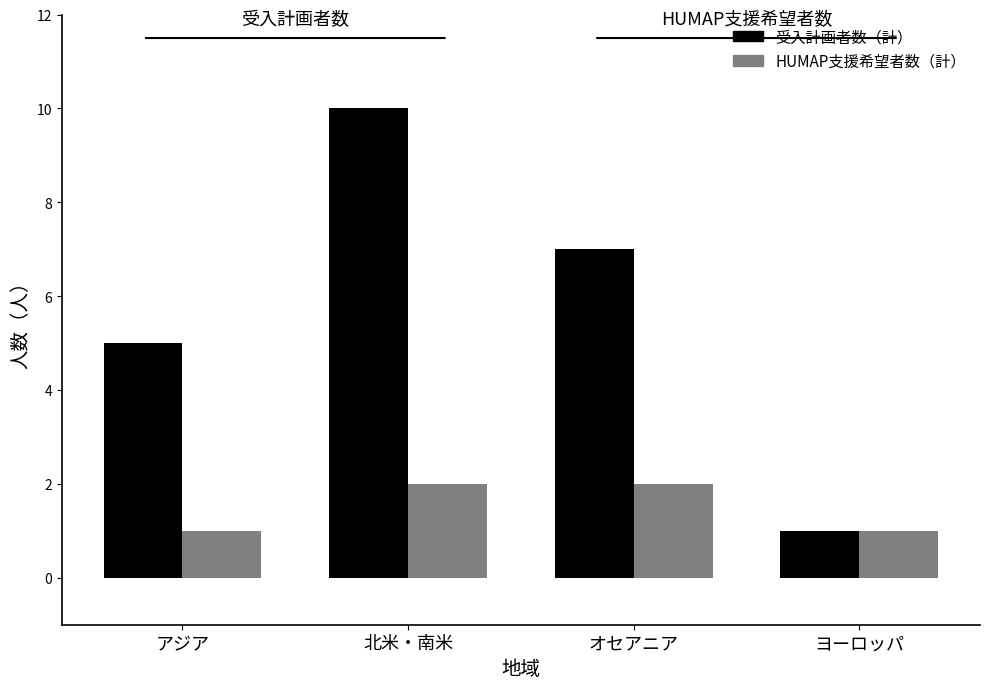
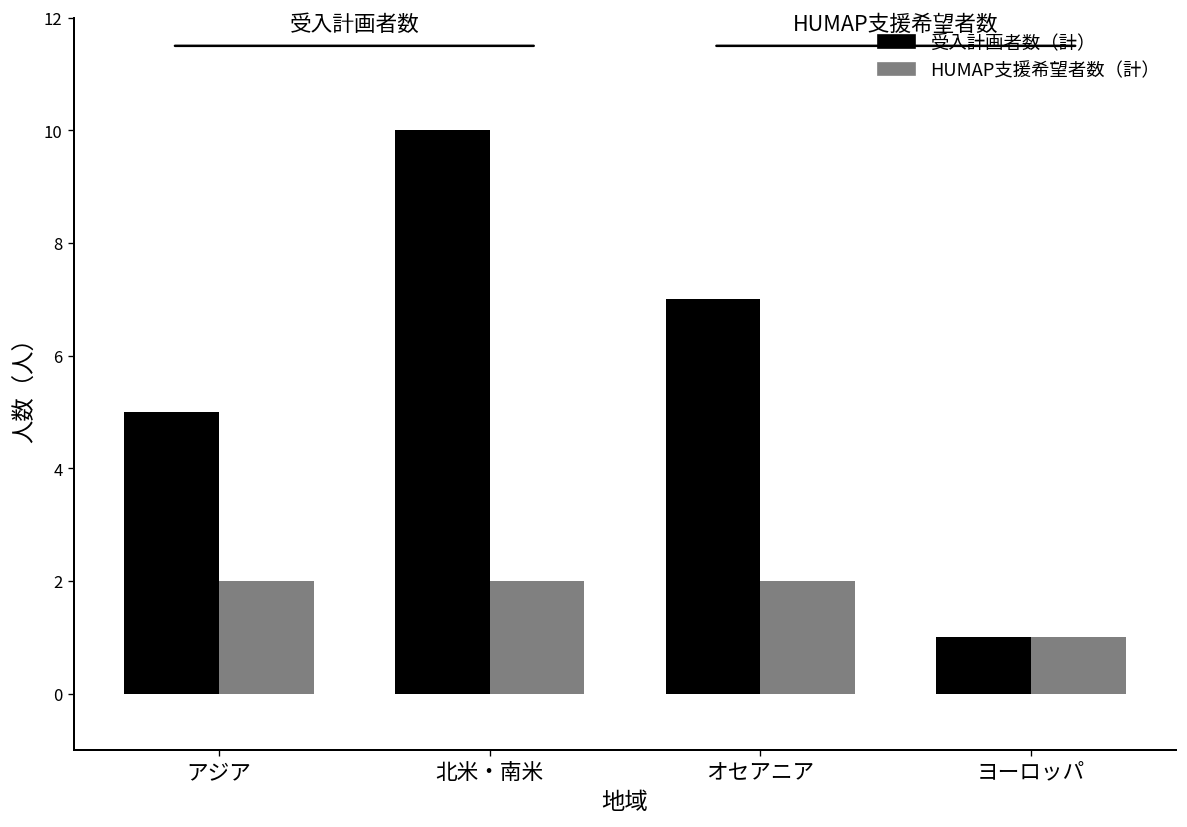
  {
    "受入計画者数（計）": {
      "アジア": 5,
      "北米・南米": 10,
      "オセアニア": 7,
      "ヨーロッパ": 1
    },
    "HUMAP支援希望者数（計）": {
-     "アジア": 1,
+     "アジア": 2,
      "北米・南米": 2,
      "オセアニア": 2,
      "ヨーロッパ": 1
    }
  }
